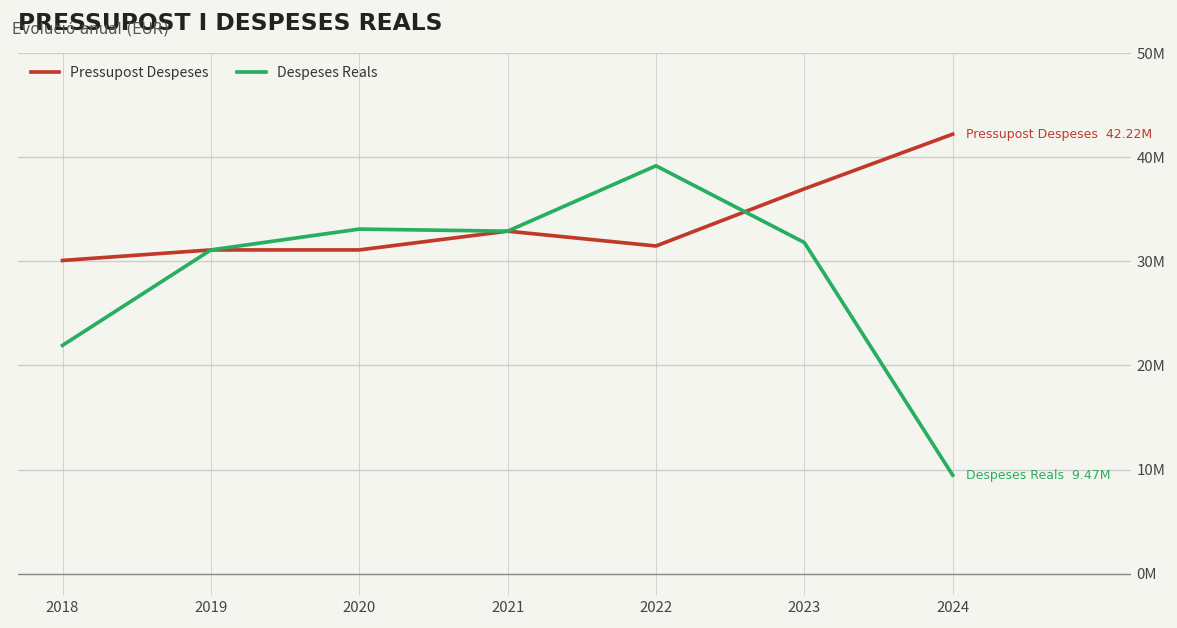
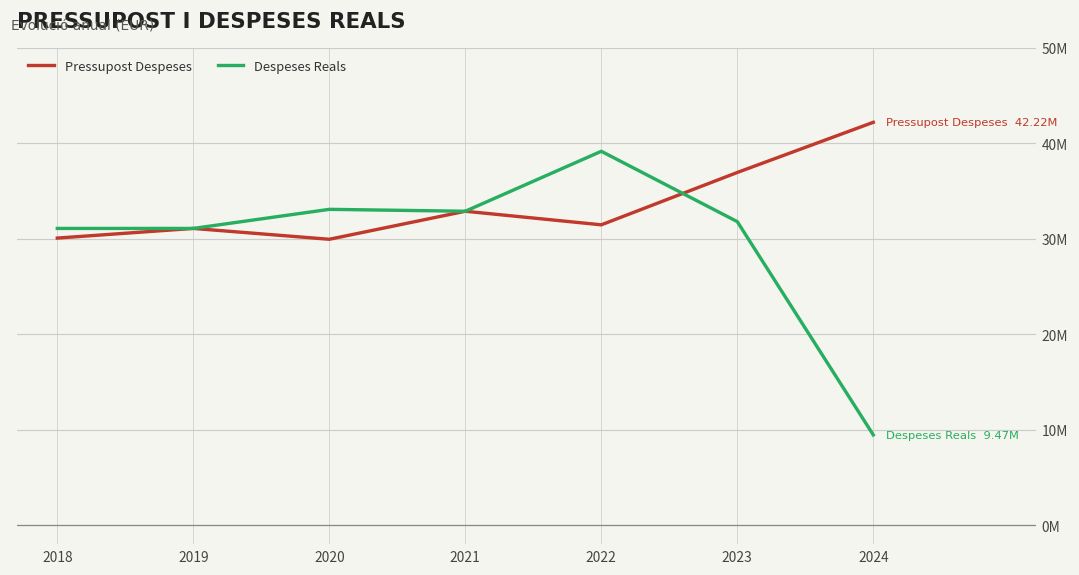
  {
    "Pressupost Despeses": {
      "2018": 30000000,
-     "2020": 31000000,
+     "2020": 30000000,
      "2022": 31000000,
      "2023": 37000000
    },
    "Despeses Reals": {
-     "2018": 22000000,
+     "2018": 31000000,
      "2020": 33000000,
      "2022": 39000000,
      "2023": 32000000
    }
  }
